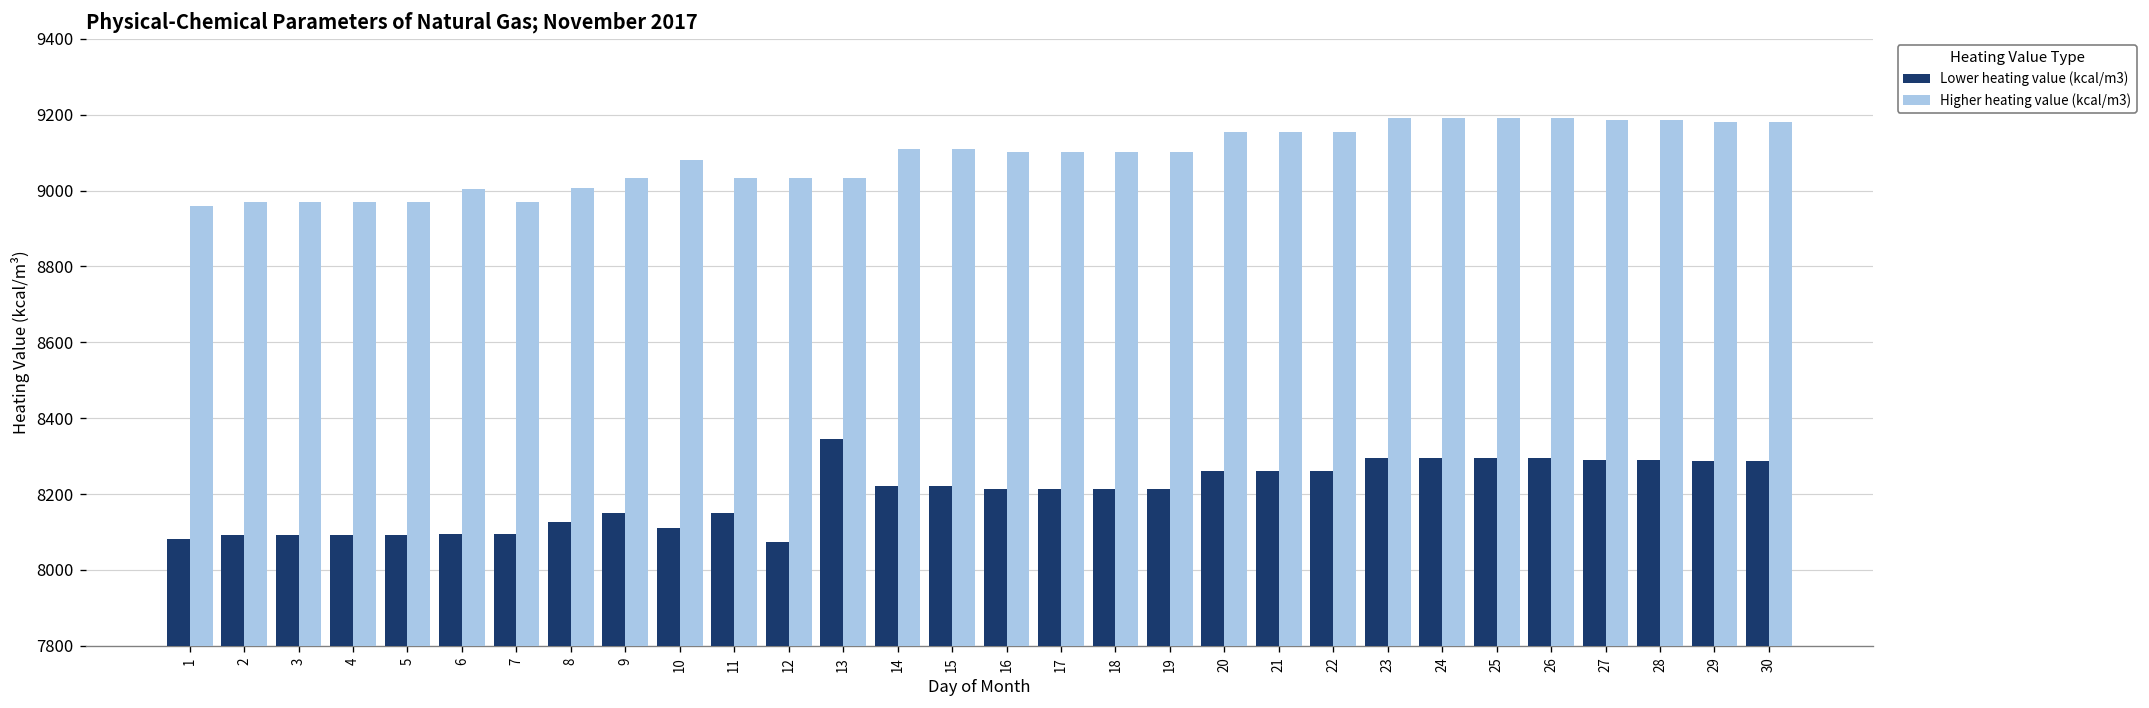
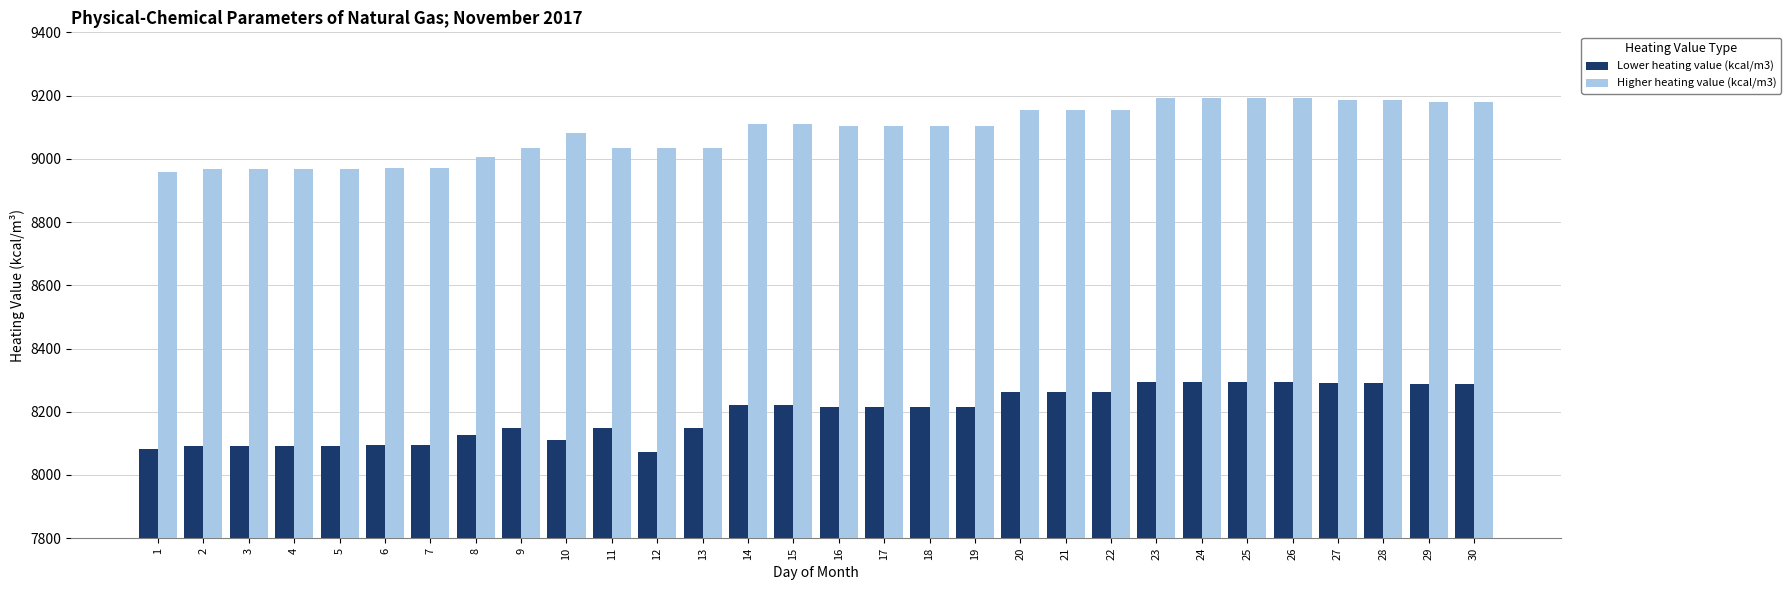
  {
    "Lower heating value (kcal/m3)": {
      "1": 8080,
      "2": 8090,
      "3": 8090,
      "4": 8090,
      "5": 8090,
      "6": 8090,
      "7": 8090,
      "8": 8130,
      "9": 8150,
      "10": 8110,
      "11": 8150,
      "12": 8070,
-     "13": 8350,
+     "13": 8150,
      "14": 8220,
      "15": 8220,
      "16": 8210,
      "17": 8210,
      "18": 8210,
      "19": 8210,
      "20": 8260,
      "21": 8260,
      "22": 8260,
      "23": 8300,
      "24": 8300,
      "25": 8300,
      "26": 8300,
      "27": 8290,
      "28": 8290,
      "29": 8290,
      "30": 8290
    },
    "Higher heating value (kcal/m3)": {
      "1": 8960,
      "2": 8970,
      "3": 8970,
      "4": 8970,
      "5": 8970,
-     "6": 9000,
+     "6": 8970,
      "7": 8970,
      "8": 9010,
      "9": 9030,
      "10": 9080,
      "11": 9030,
      "12": 9030,
      "13": 9030,
      "14": 9110,
      "15": 9110,
      "16": 9100,
      "17": 9100,
      "18": 9100,
      "19": 9100,
      "20": 9150,
      "21": 9150,
      "22": 9150,
      "23": 9190,
      "24": 9190,
      "25": 9190,
      "26": 9190,
      "27": 9190,
      "28": 9190,
      "29": 9180,
      "30": 9180
    }
  }
